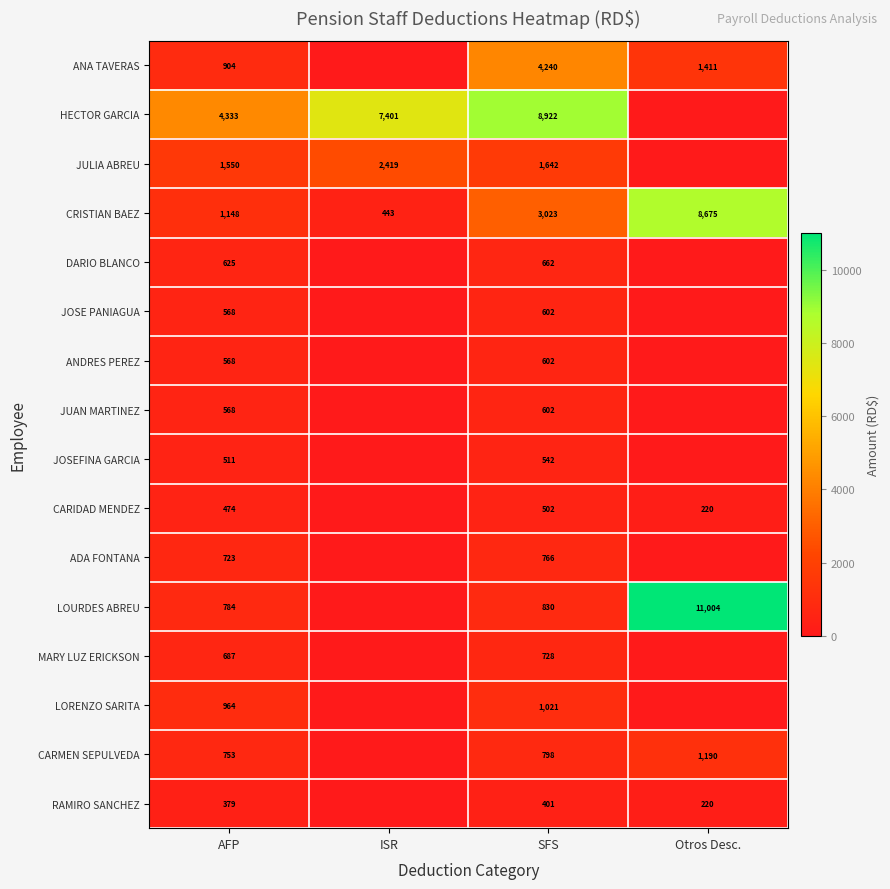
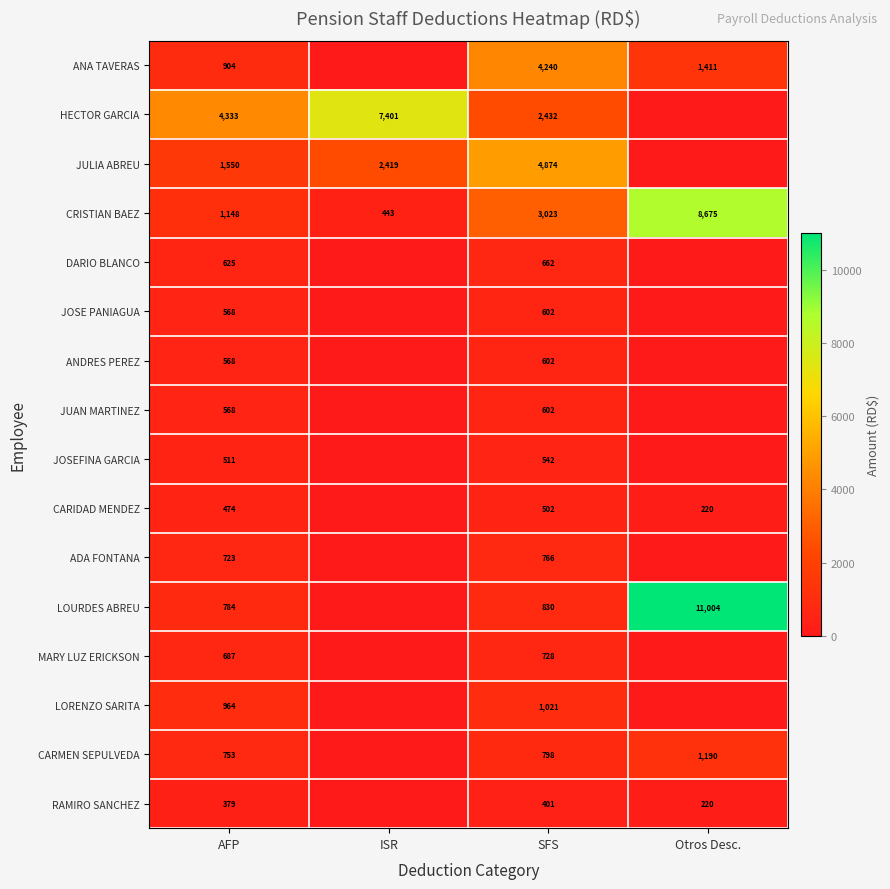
  {
    "ANA TAVERAS": {
      "AFP": "904",
      "SFS": "4,240",
      "Otros Desc.": "1,411"
    },
    "HECTOR GARCIA": {
      "AFP": "4,333",
      "ISR": "7,401",
-     "SFS": "8,922"
+     "SFS": "2,432"
    },
    "JULIA ABREU": {
      "AFP": "1,550",
      "ISR": "2,419",
-     "SFS": "1,642"
+     "SFS": "4,874"
    },
    "CRISTIAN BAEZ": {
      "AFP": "1,148",
      "ISR": "443",
      "SFS": "3,023",
      "Otros Desc.": "8,675"
    },
    "DARIO BLANCO": {
      "AFP": "625",
      "SFS": "662"
    },
    "JOSE PANIAGUA": {
      "AFP": "568",
      "SFS": "602"
    },
    "ANDRES PEREZ": {
      "AFP": "568",
      "SFS": "602"
    },
    "JUAN MARTINEZ": {
      "AFP": "568",
      "SFS": "602"
    },
    "JOSEFINA GARCIA": {
      "AFP": "511",
      "SFS": "542"
    },
    "CARIDAD MENDEZ": {
      "AFP": "474",
      "SFS": "502",
      "Otros Desc.": "220"
    },
    "ADA FONTANA": {
      "AFP": "723",
      "SFS": "766"
    },
    "LOURDES ABREU": {
      "AFP": "784",
      "SFS": "830",
      "Otros Desc.": "11,004"
    },
    "MARY LUZ ERICKSON": {
      "AFP": "687",
      "SFS": "728"
    },
    "LORENZO SARITA": {
      "AFP": "964",
      "SFS": "1,021"
    },
    "CARMEN SEPULVEDA": {
      "AFP": "753",
      "SFS": "798",
      "Otros Desc.": "1,190"
    },
    "RAMIRO SANCHEZ": {
      "AFP": "379",
      "SFS": "401",
      "Otros Desc.": "220"
    }
  }
